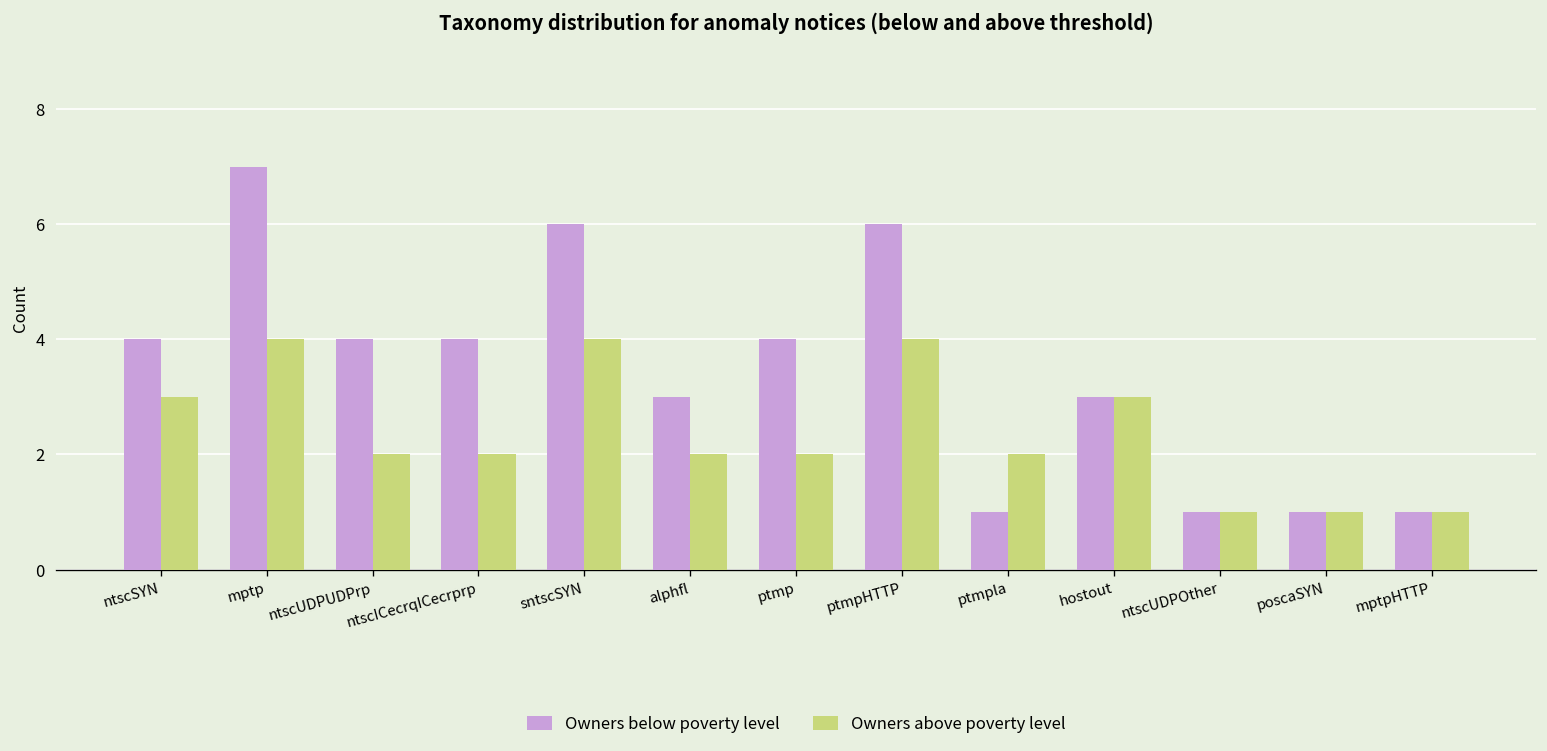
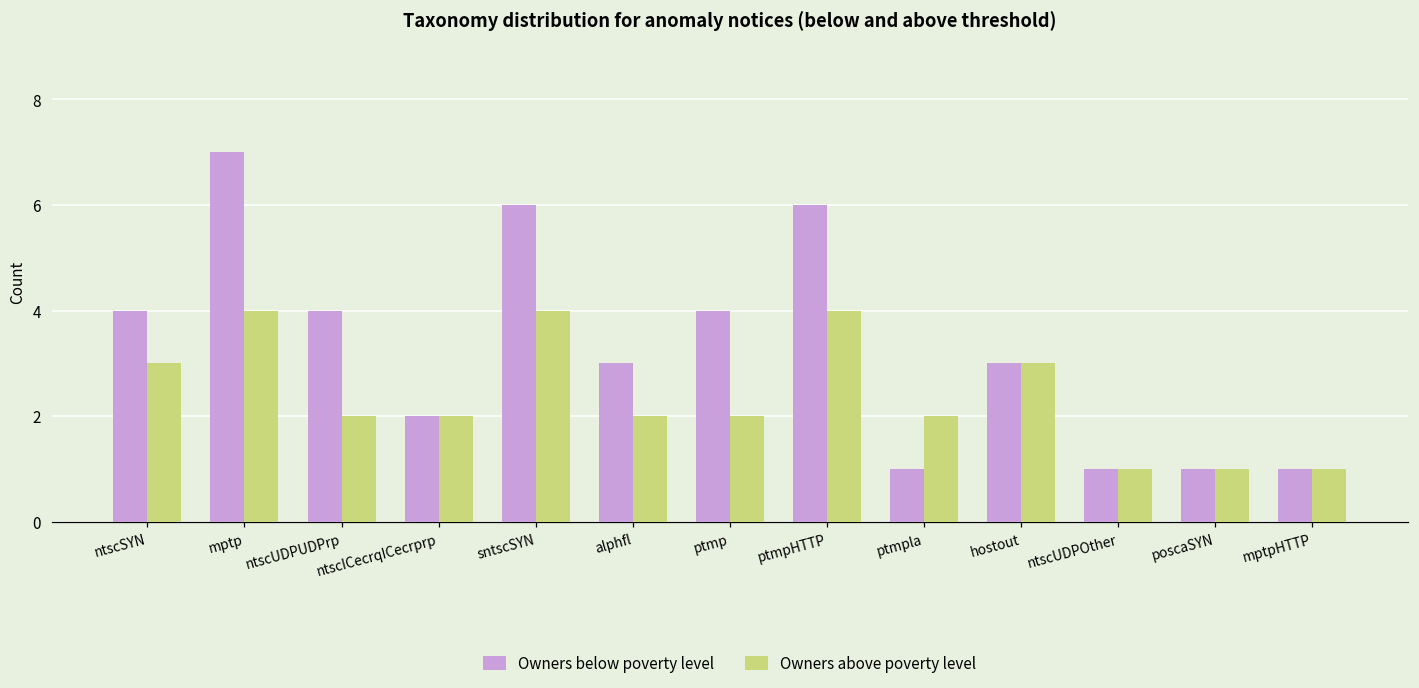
  {
    "Owners below poverty level": {
      "ntscSYN": 4,
      "mptp": 7,
      "ntscUDPUDPrp": 4,
-     "ntscICecrqICecrprp": 4,
+     "ntscICecrqICecrprp": 2,
      "sntscSYN": 6,
      "alphfl": 3,
      "ptmp": 4,
      "ptmpHTTP": 6,
      "ptmpla": 1,
      "hostout": 3,
      "ntscUDPOther": 1,
      "poscaSYN": 1,
      "mptpHTTP": 1
    },
    "Owners above poverty level": {
      "ntscSYN": 3,
      "mptp": 4,
      "ntscUDPUDPrp": 2,
      "ntscICecrqICecrprp": 2,
      "sntscSYN": 4,
      "alphfl": 2,
      "ptmp": 2,
      "ptmpHTTP": 4,
      "ptmpla": 2,
      "hostout": 3,
      "ntscUDPOther": 1,
      "poscaSYN": 1,
      "mptpHTTP": 1
    }
  }
